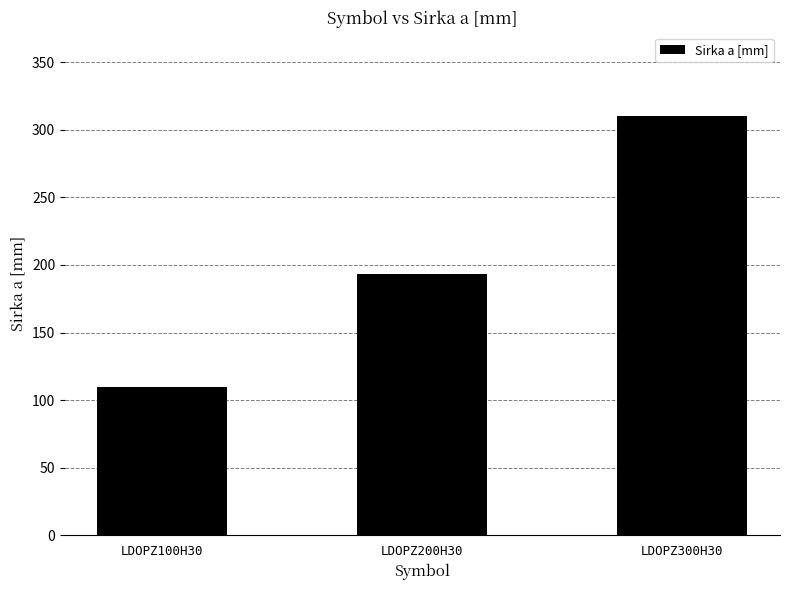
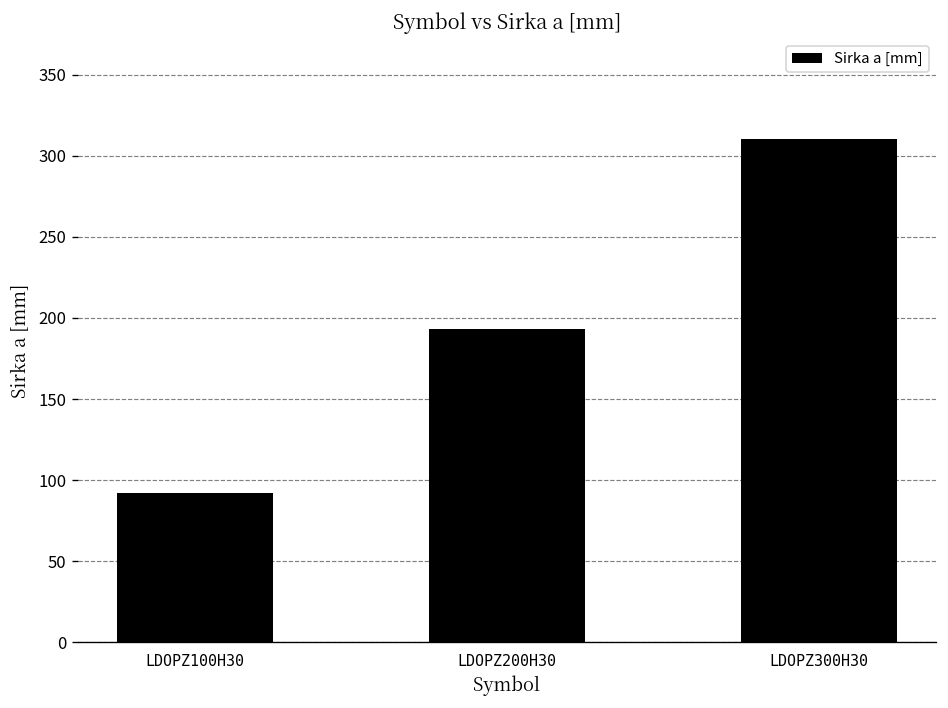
  {
-   "LDOPZ100H30": 110,
+   "LDOPZ100H30": 92,
    "LDOPZ200H30": 193,
    "LDOPZ300H30": 310
  }
